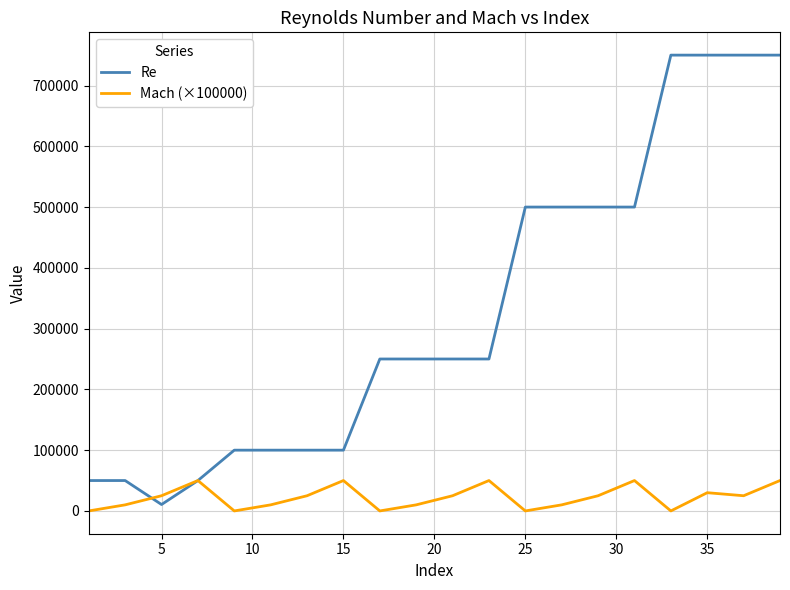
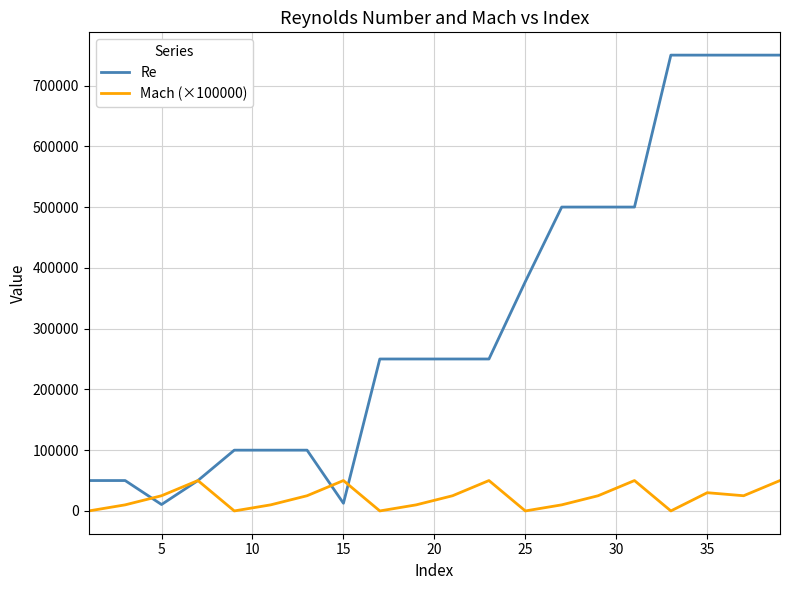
  {
    "Re": {
      "5": 10000,
-     "15": 100000,
-     "25": 500000,
+     "15": 10000,
+     "25": 380000,
      "35": 750000
    },
    "Mach (×100000)": {
      "5": 30000,
      "15": 50000,
      "25": 0,
      "35": 30000
    }
  }
